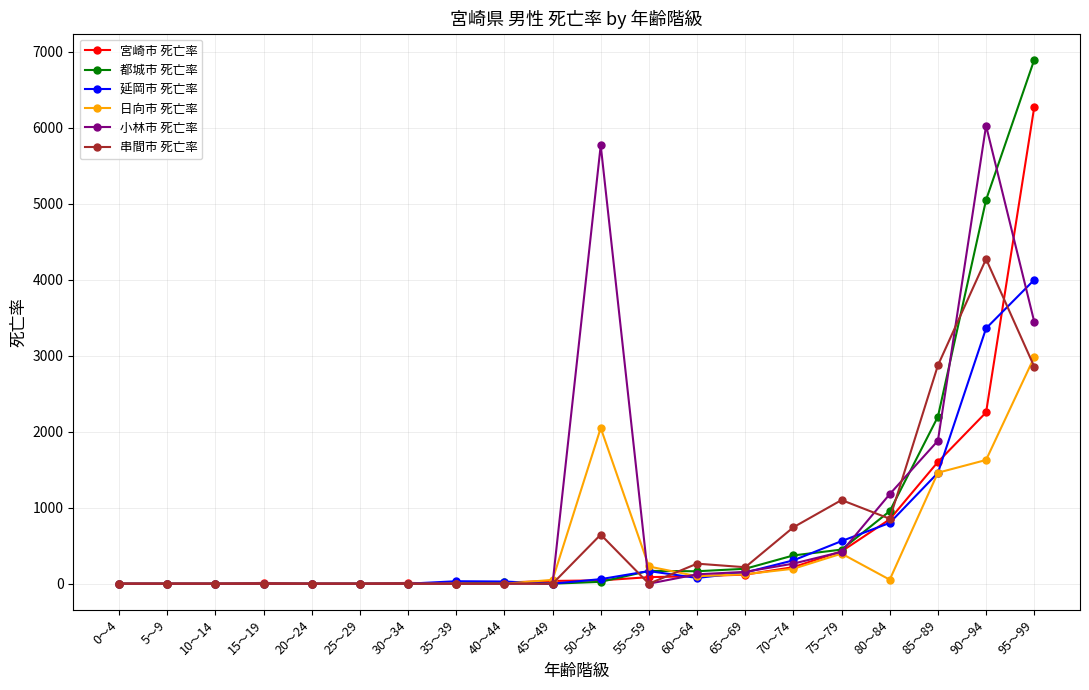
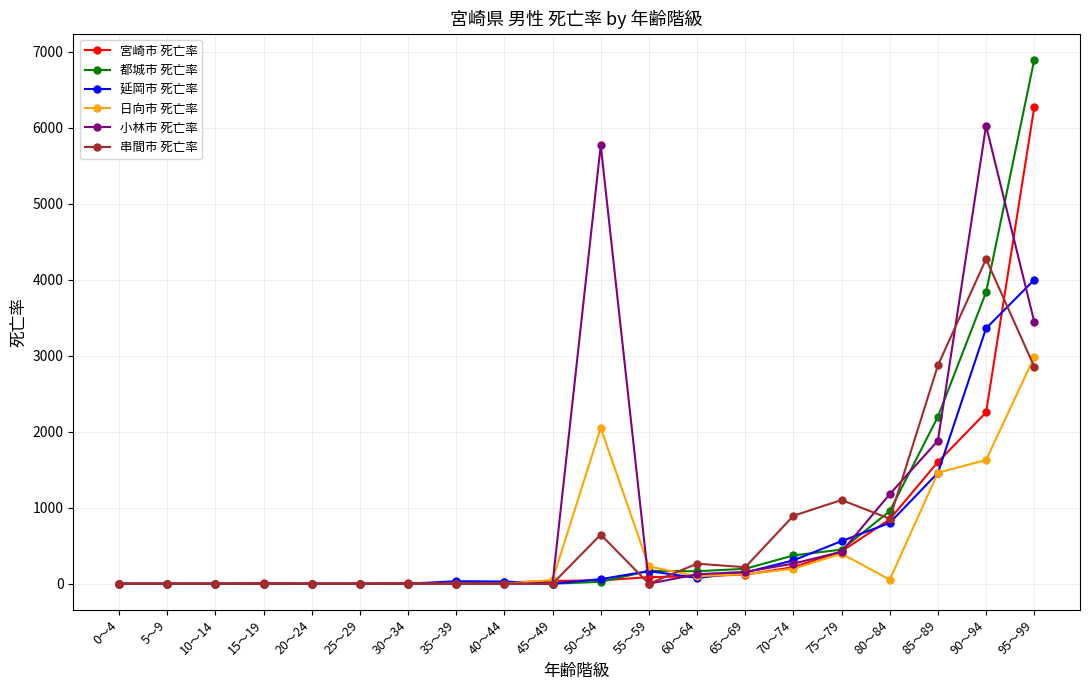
  {
    "宮崎市 死亡率": {
      "55～59": 100,
      "85～89": 1600,
      "90～94": 2300,
      "95～99": 6300
    },
    "都城市 死亡率": {
      "60～64": 200,
      "70～74": 400,
      "80～84": 1000,
      "85～89": 2200,
-     "90～94": 5100,
+     "90～94": 3800,
      "95～99": 6900
    },
    "延岡市 死亡率": {
      "70～74": 300,
      "75～79": 600,
      "80～84": 800,
      "90～94": 3400,
      "95～99": 4000
    },
    "日向市 死亡率": {
      "50～54": 2000,
      "55～59": 200,
      "80～84": 100,
      "90～94": 1600,
      "95～99": 3000
    },
    "小林市 死亡率": {
      "50～54": 5800,
      "70～74": 300,
      "80～84": 1200,
      "85～89": 1900,
      "90～94": 6000,
      "95～99": 3400
    },
    "串間市 死亡率": {
      "50～54": 600,
      "60～64": 300,
-     "70～74": 700,
+     "70～74": 900,
      "75～79": 1100,
      "85～89": 2900,
      "90～94": 4300,
      "95～99": 2900
    }
  }
